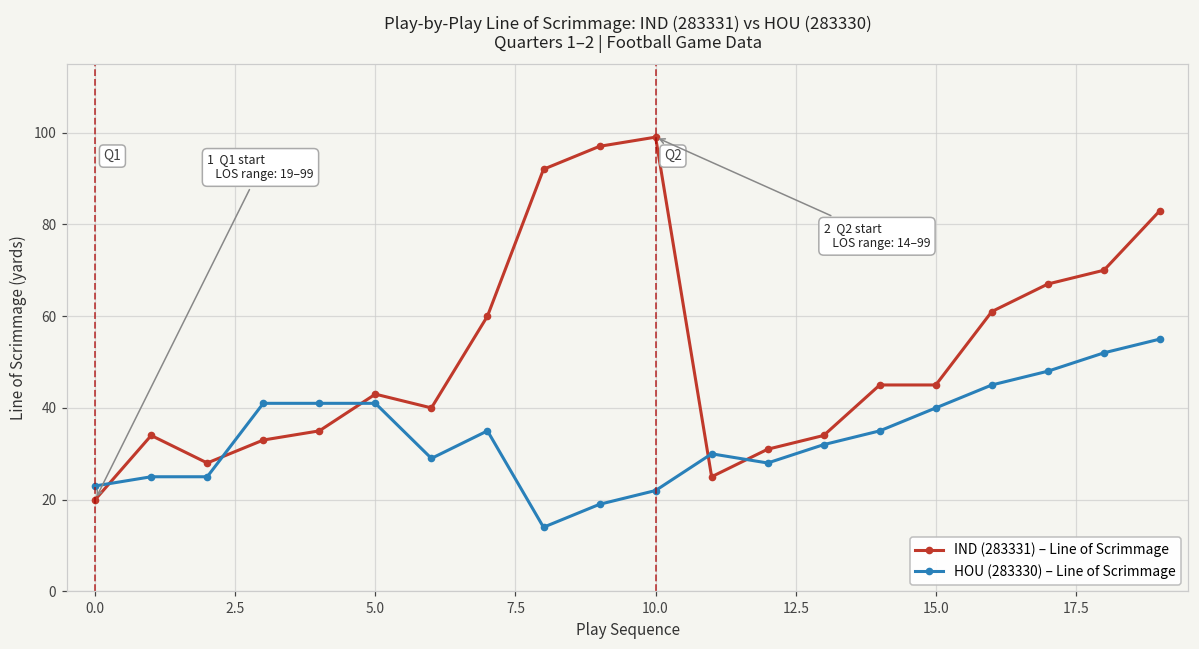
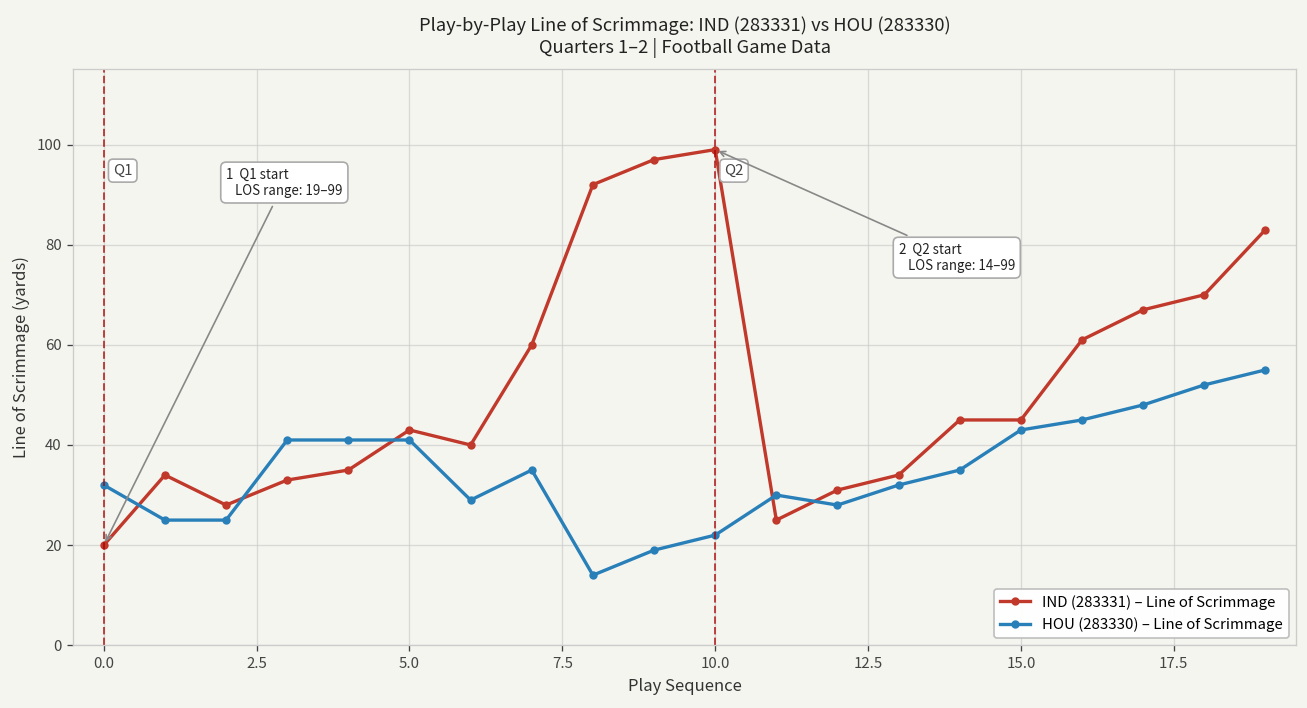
  {
    "IND (283331) – Line of Scrimmage": {
      "0.0": 20,
      "5.0": 43,
      "15.0": 45
    },
    "HOU (283330) – Line of Scrimmage": {
-     "0.0": 23,
+     "0.0": 32,
      "5.0": 41,
      "10.0": 22,
-     "15.0": 40
+     "15.0": 43
    }
  }
